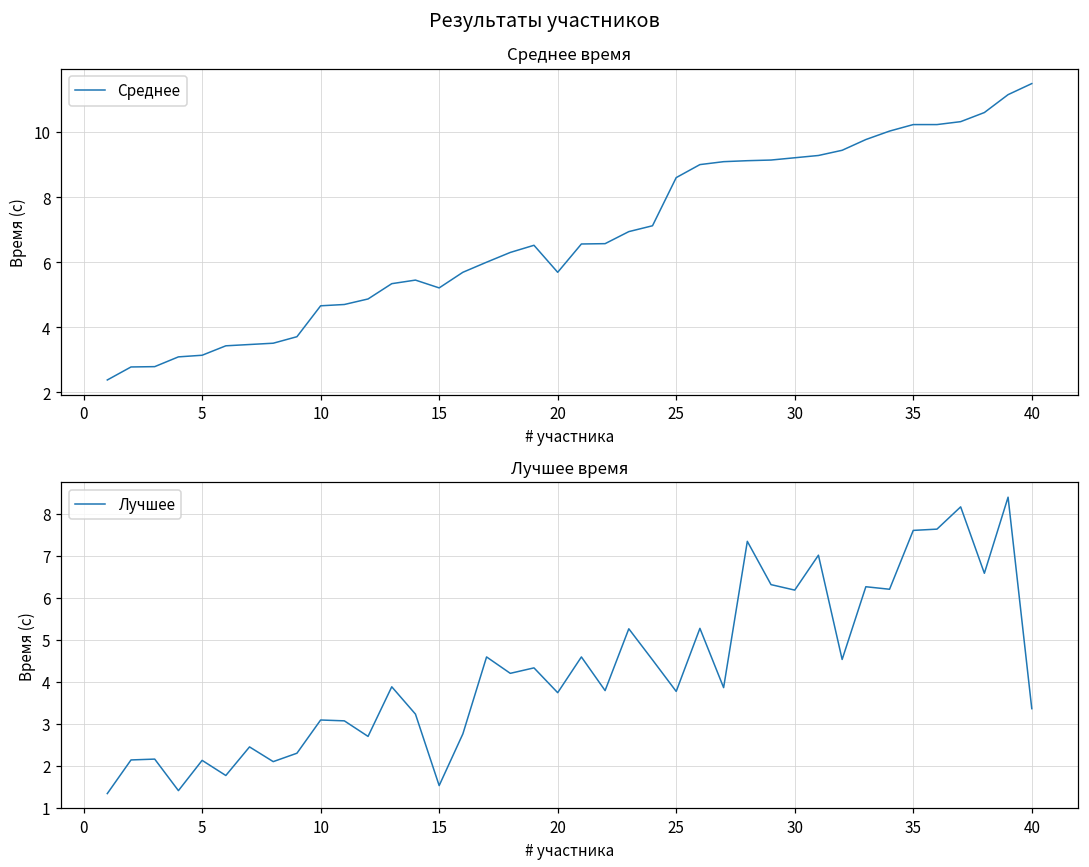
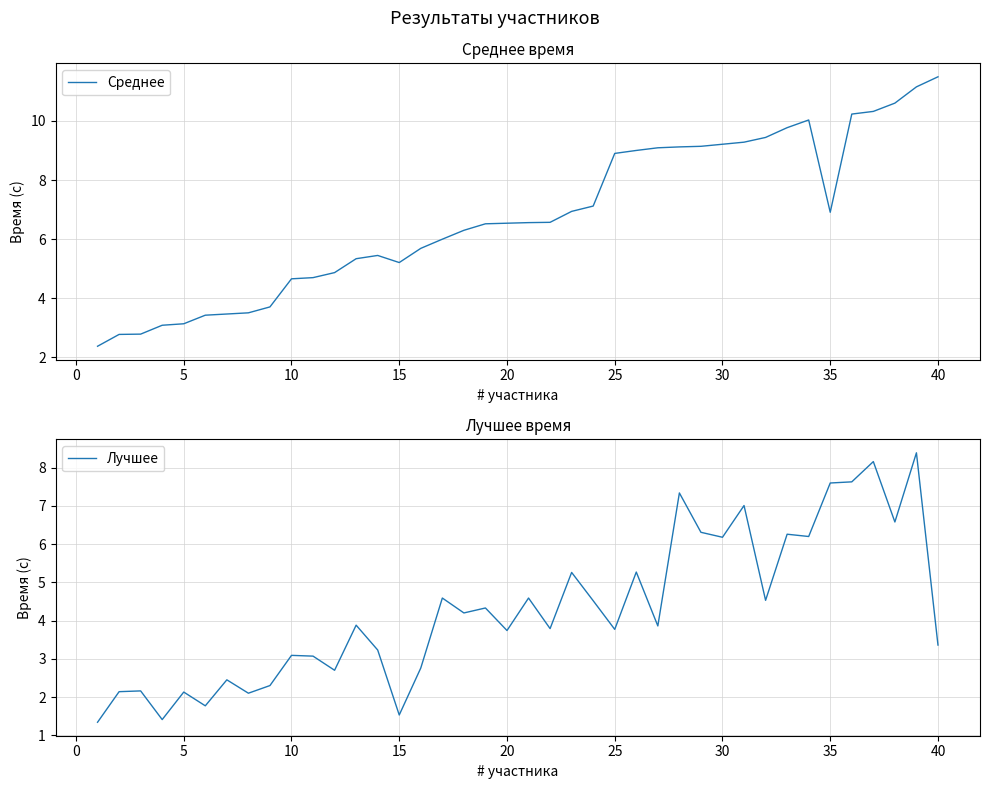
  {
    "Среднее время": {
      "5": 3.1,
      "10": 4.7,
      "15": 5.2,
-     "20": 5.7,
-     "25": 8.6,
+     "20": 6.5,
+     "25": 8.9,
      "30": 9.2,
-     "35": 10.2,
+     "35": 6.9,
      "40": 11.5
    },
    "Лучшее время": {
      "5": 2.1,
      "10": 3.1,
      "15": 1.5,
      "20": 3.7,
      "25": 3.8,
      "30": 6.2,
      "35": 7.6,
      "40": 3.4
    }
  }
